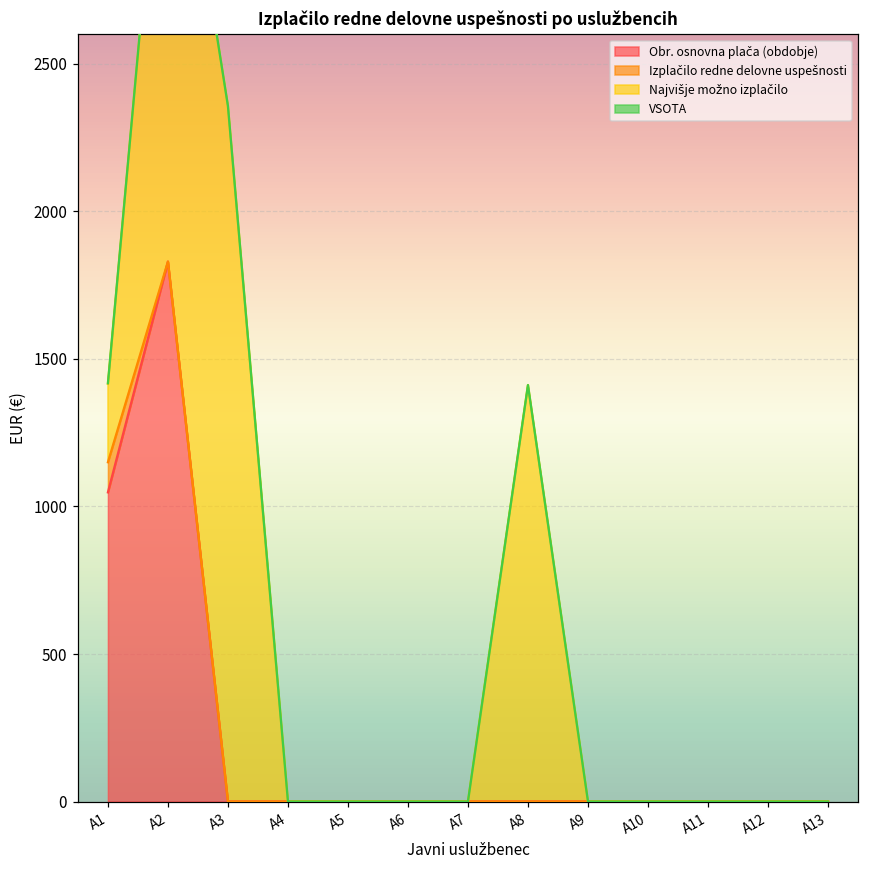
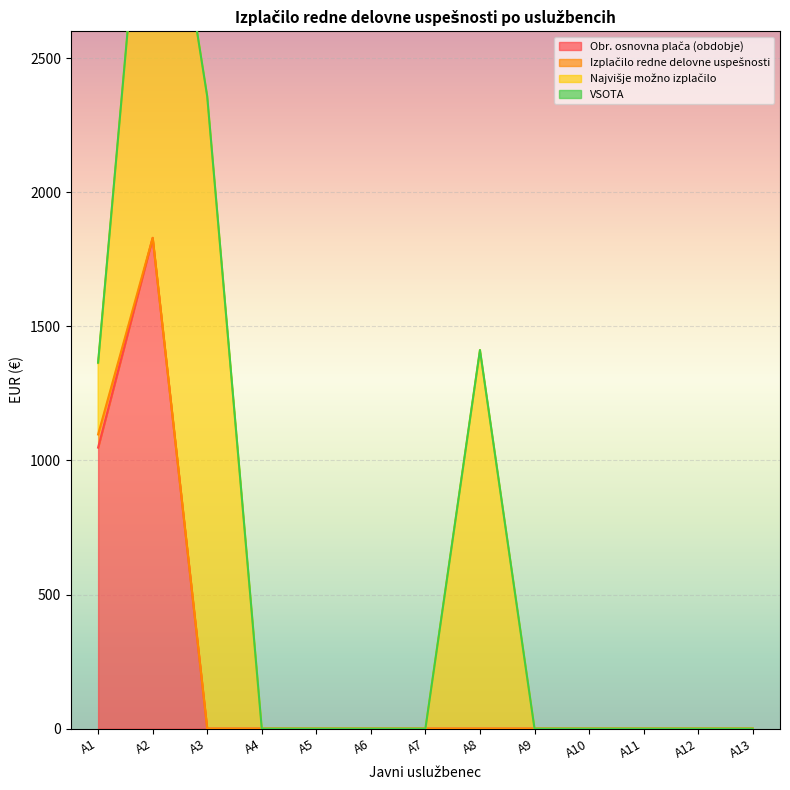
  {
    "Obr. osnovna plača (obdobje)": {
      "A1": 1050
    },
    "Izplačilo redne delovne uspešnosti": {
-     "A1": 100
+     "A1": 50
    },
    "VSOTA": {
      "A1": 270
    }
  }
